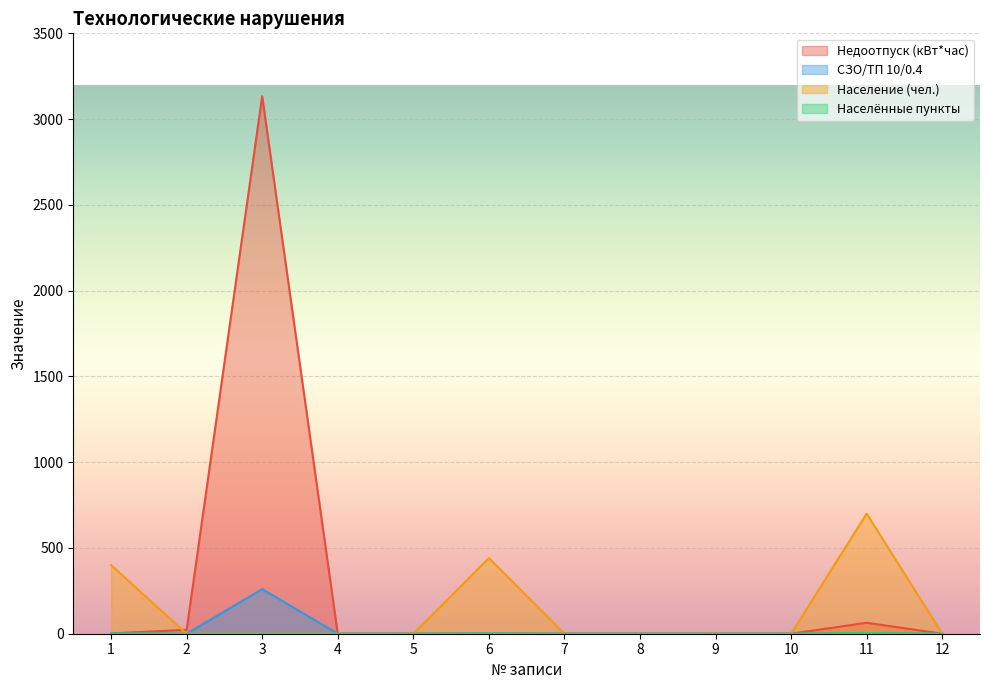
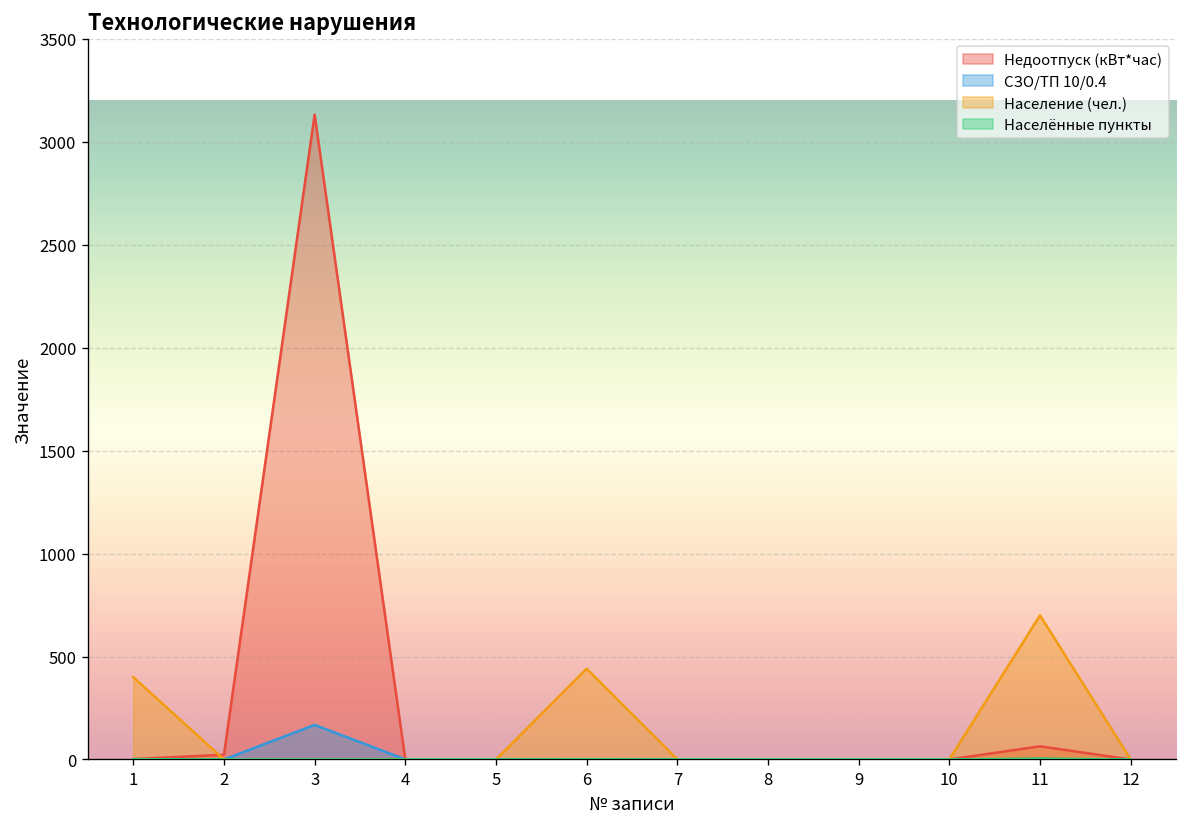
  {
    "СЗО/ТП 10/0.4": {
-     "3": 260
+     "3": 170
    }
  }
